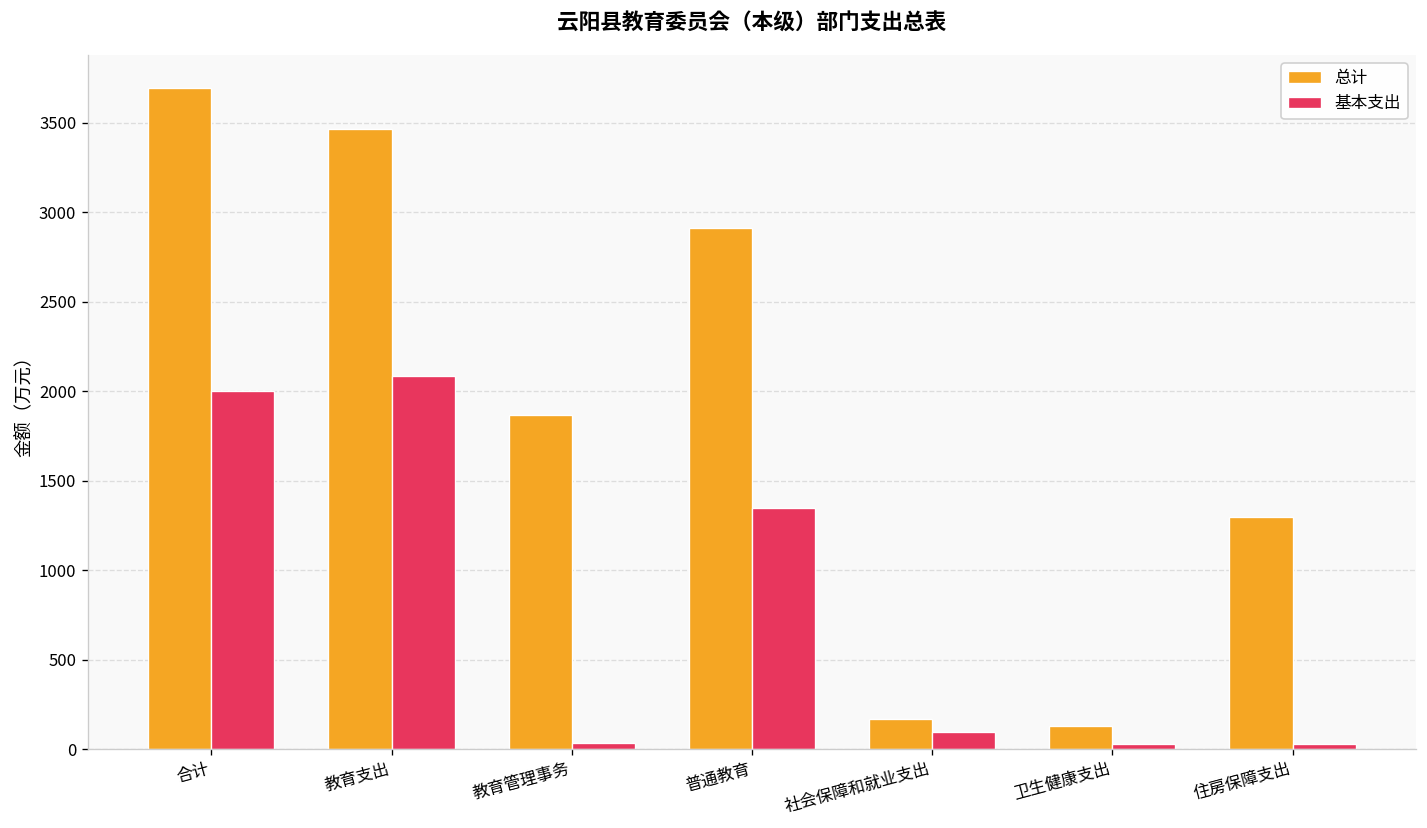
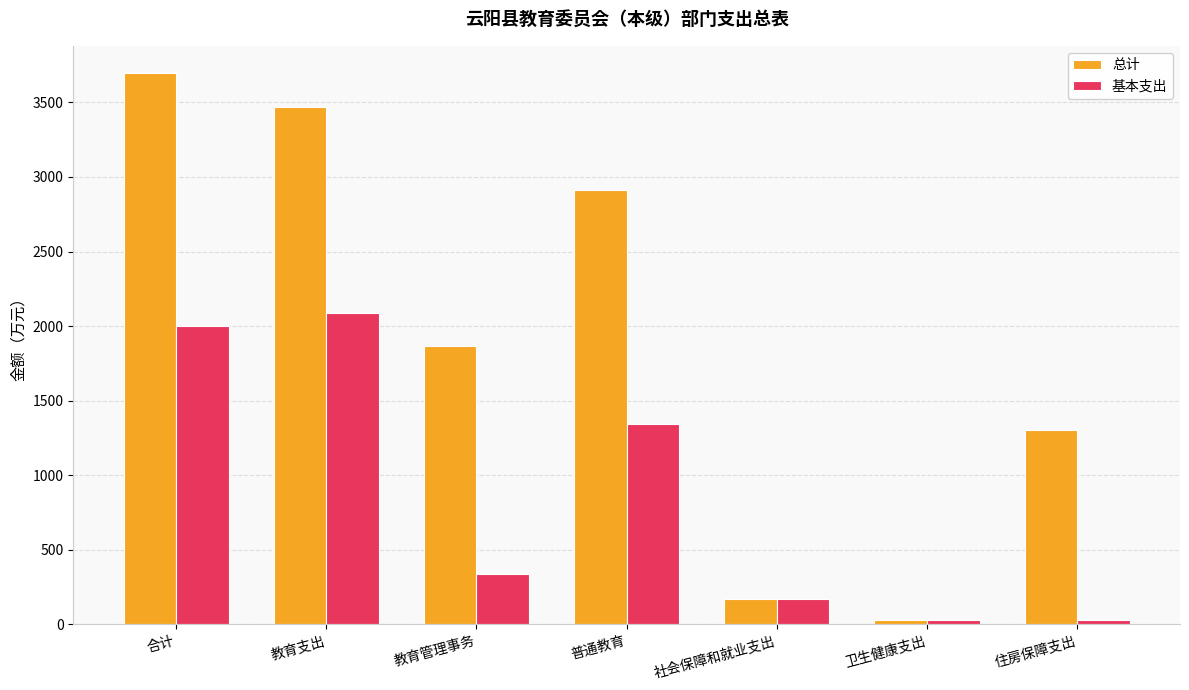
  {
    "总计": {
      "合计": 3690,
      "教育支出": 3470,
      "教育管理事务": 1870,
      "普通教育": 2910,
      "社会保障和就业支出": 170,
-     "卫生健康支出": 130,
+     "卫生健康支出": 30,
      "住房保障支出": 1300
    },
    "基本支出": {
      "合计": 2000,
      "教育支出": 2090,
-     "教育管理事务": 40,
+     "教育管理事务": 340,
      "普通教育": 1350,
-     "社会保障和就业支出": 100,
+     "社会保障和就业支出": 170,
      "卫生健康支出": 30,
      "住房保障支出": 30
    }
  }
